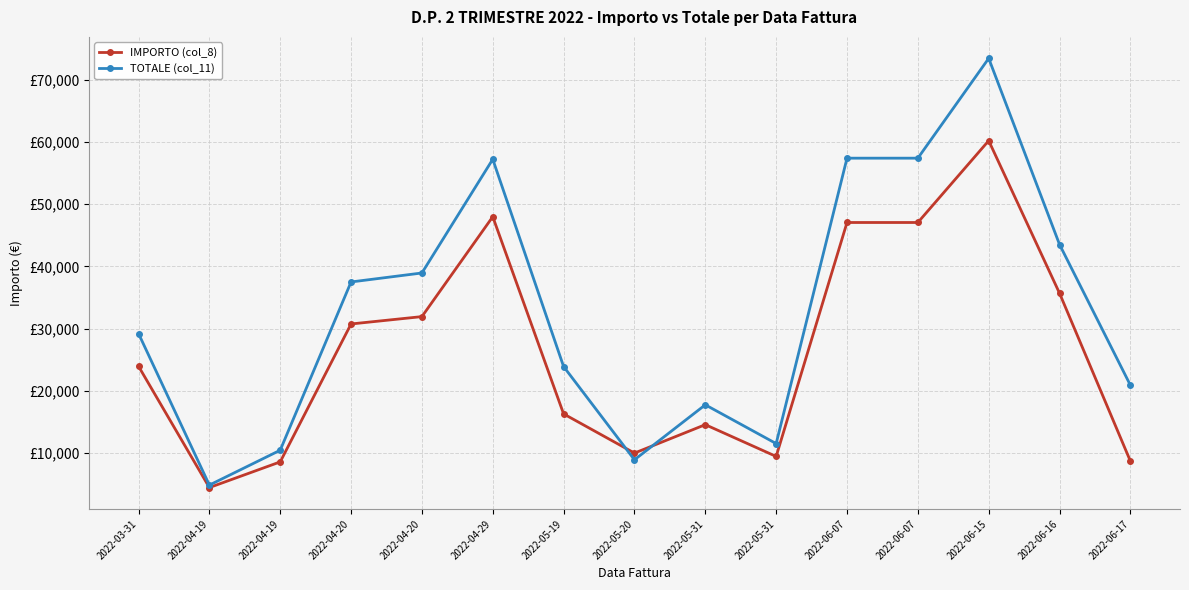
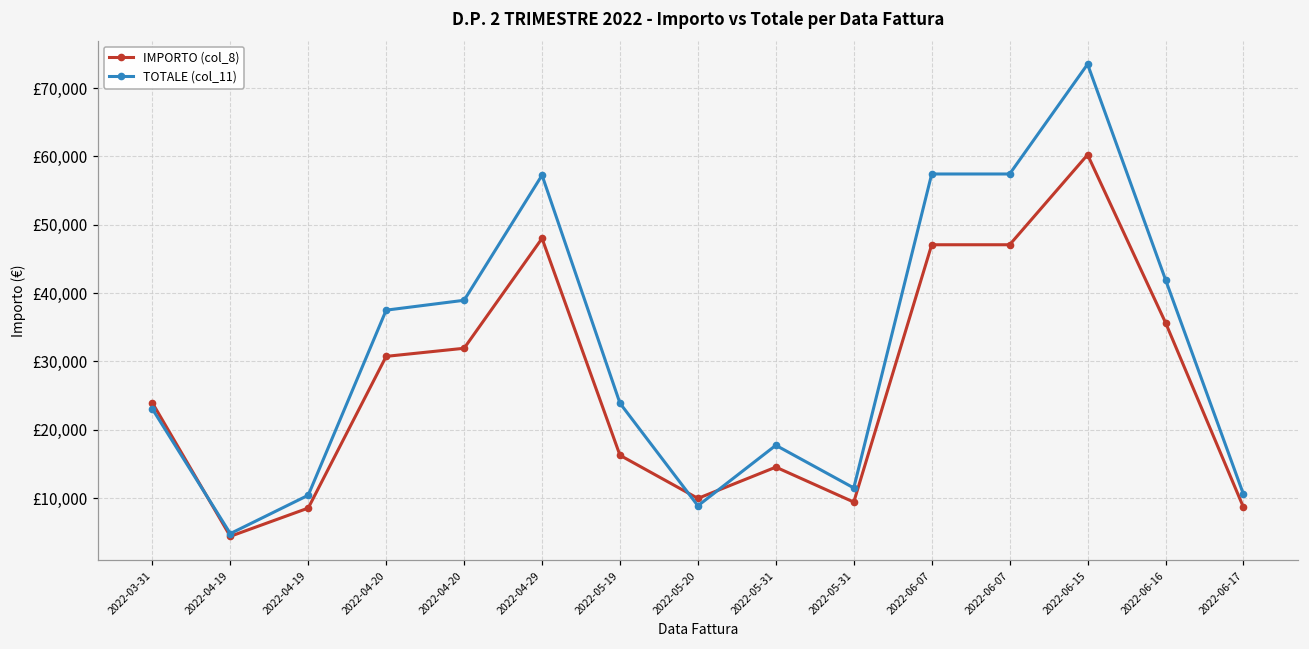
  {
    "IMPORTO (col_8)": {
      "2022-03-31": "£24,000",
      "2022-04-29": "£48,000",
      "2022-05-19": "£16,000",
      "2022-05-20": "£10,000",
      "2022-06-15": "£60,000",
      "2022-06-16": "£36,000",
      "2022-06-17": "£9,000"
    },
    "TOTALE (col_11)": {
-     "2022-03-31": "£29,000",
+     "2022-03-31": "£23,000",
      "2022-04-29": "£57,000",
      "2022-05-19": "£24,000",
      "2022-05-20": "£9,000",
      "2022-06-15": "£73,000",
-     "2022-06-16": "£44,000",
-     "2022-06-17": "£21,000"
+     "2022-06-16": "£42,000",
+     "2022-06-17": "£11,000"
    }
  }
